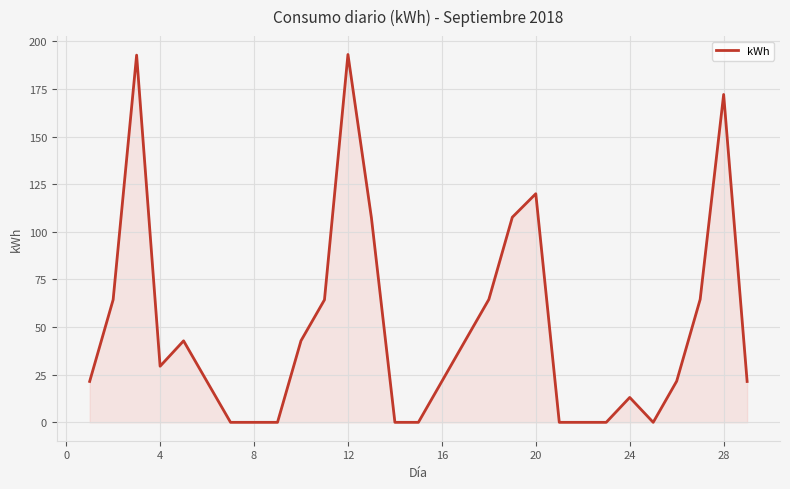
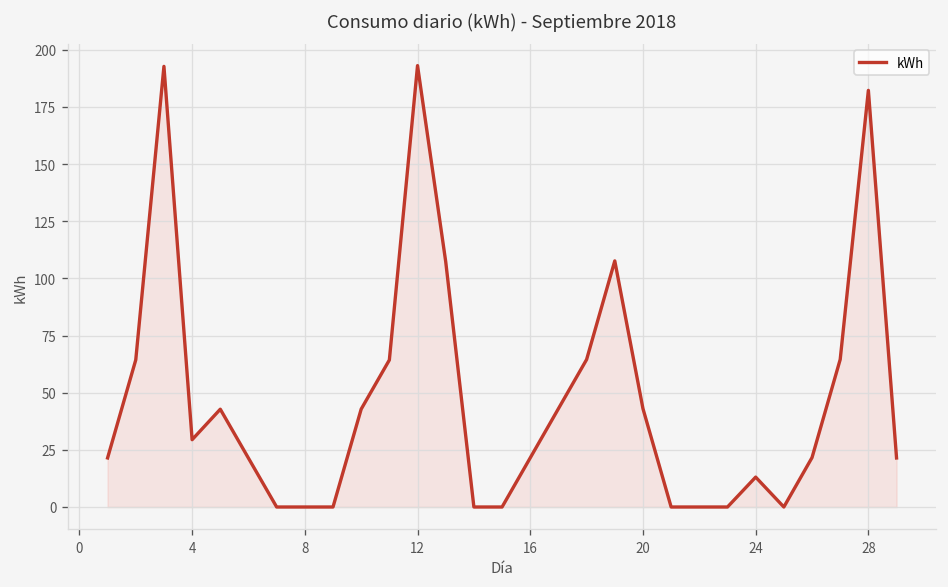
  {
    "4": 29,
    "8": 0,
    "12": 193,
    "16": 22,
-   "20": 120,
+   "20": 43,
    "24": 13,
-   "28": 172
+   "28": 182
  }
